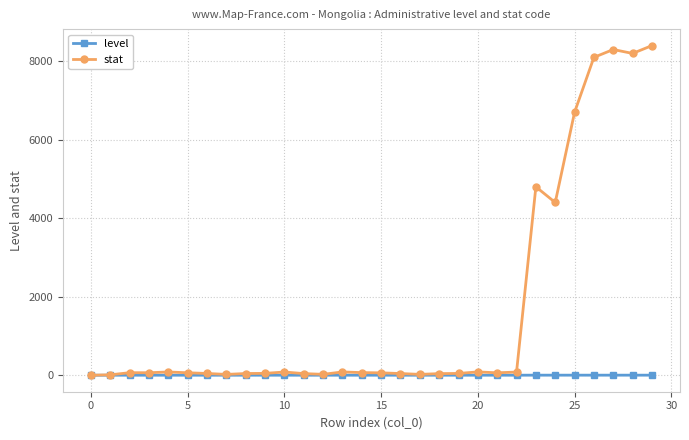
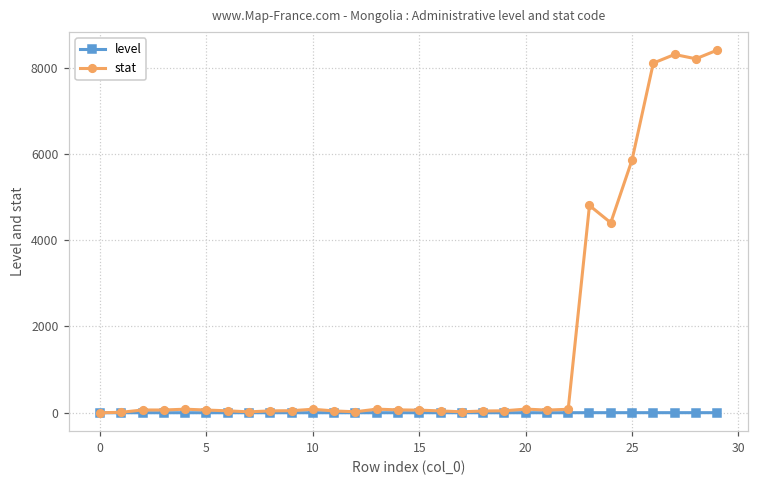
  {
    "level": {
      "10": 0,
      "20": 0,
      "25": 0
    },
    "stat": {
      "10": 100,
      "20": 100,
-     "25": 6700
+     "25": 5900
    }
  }
